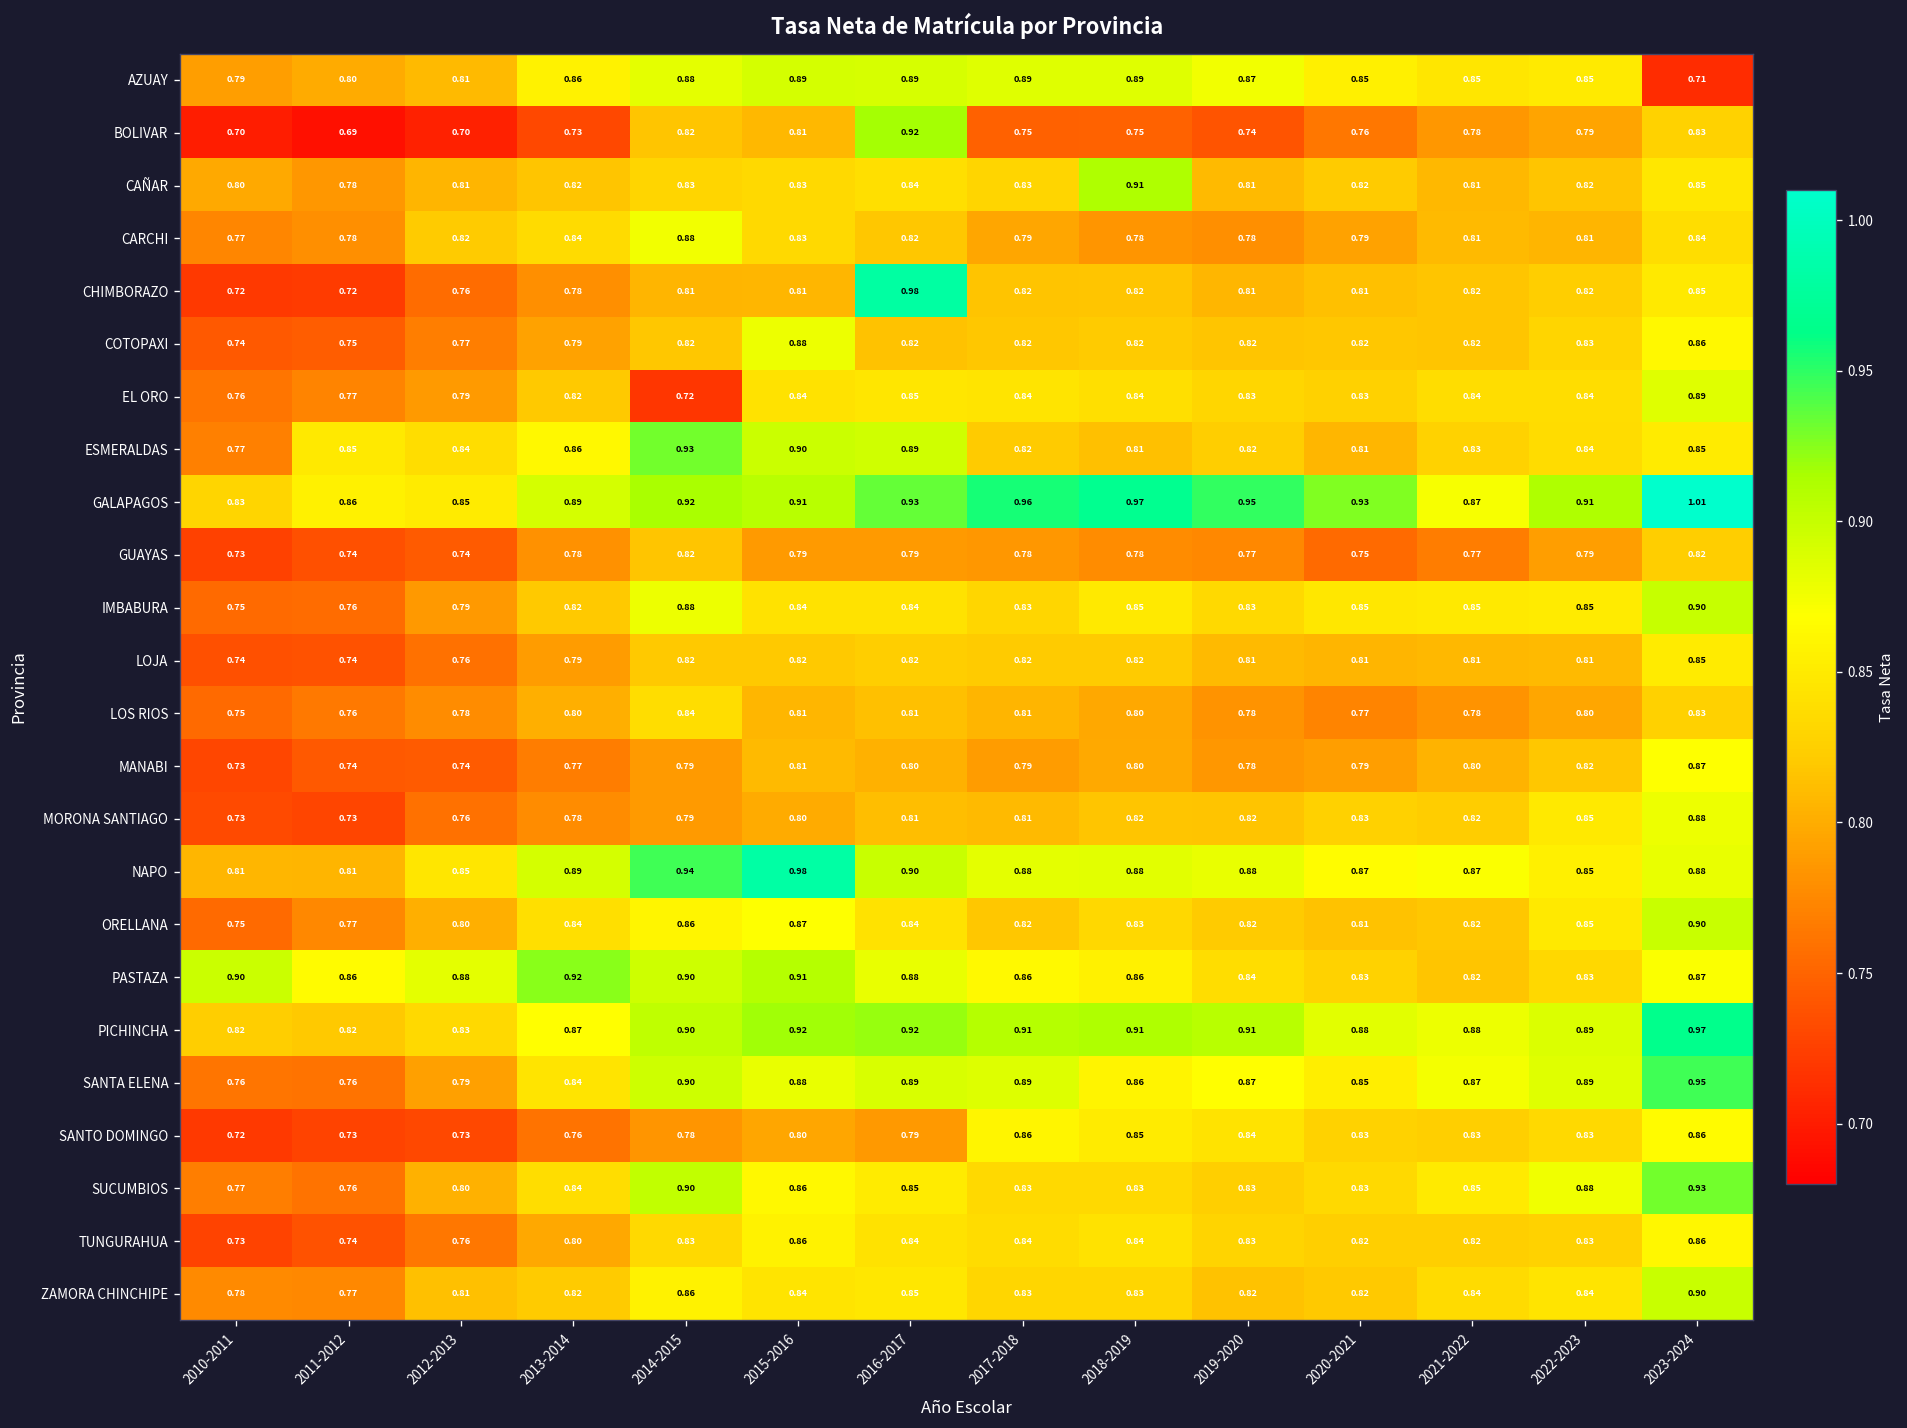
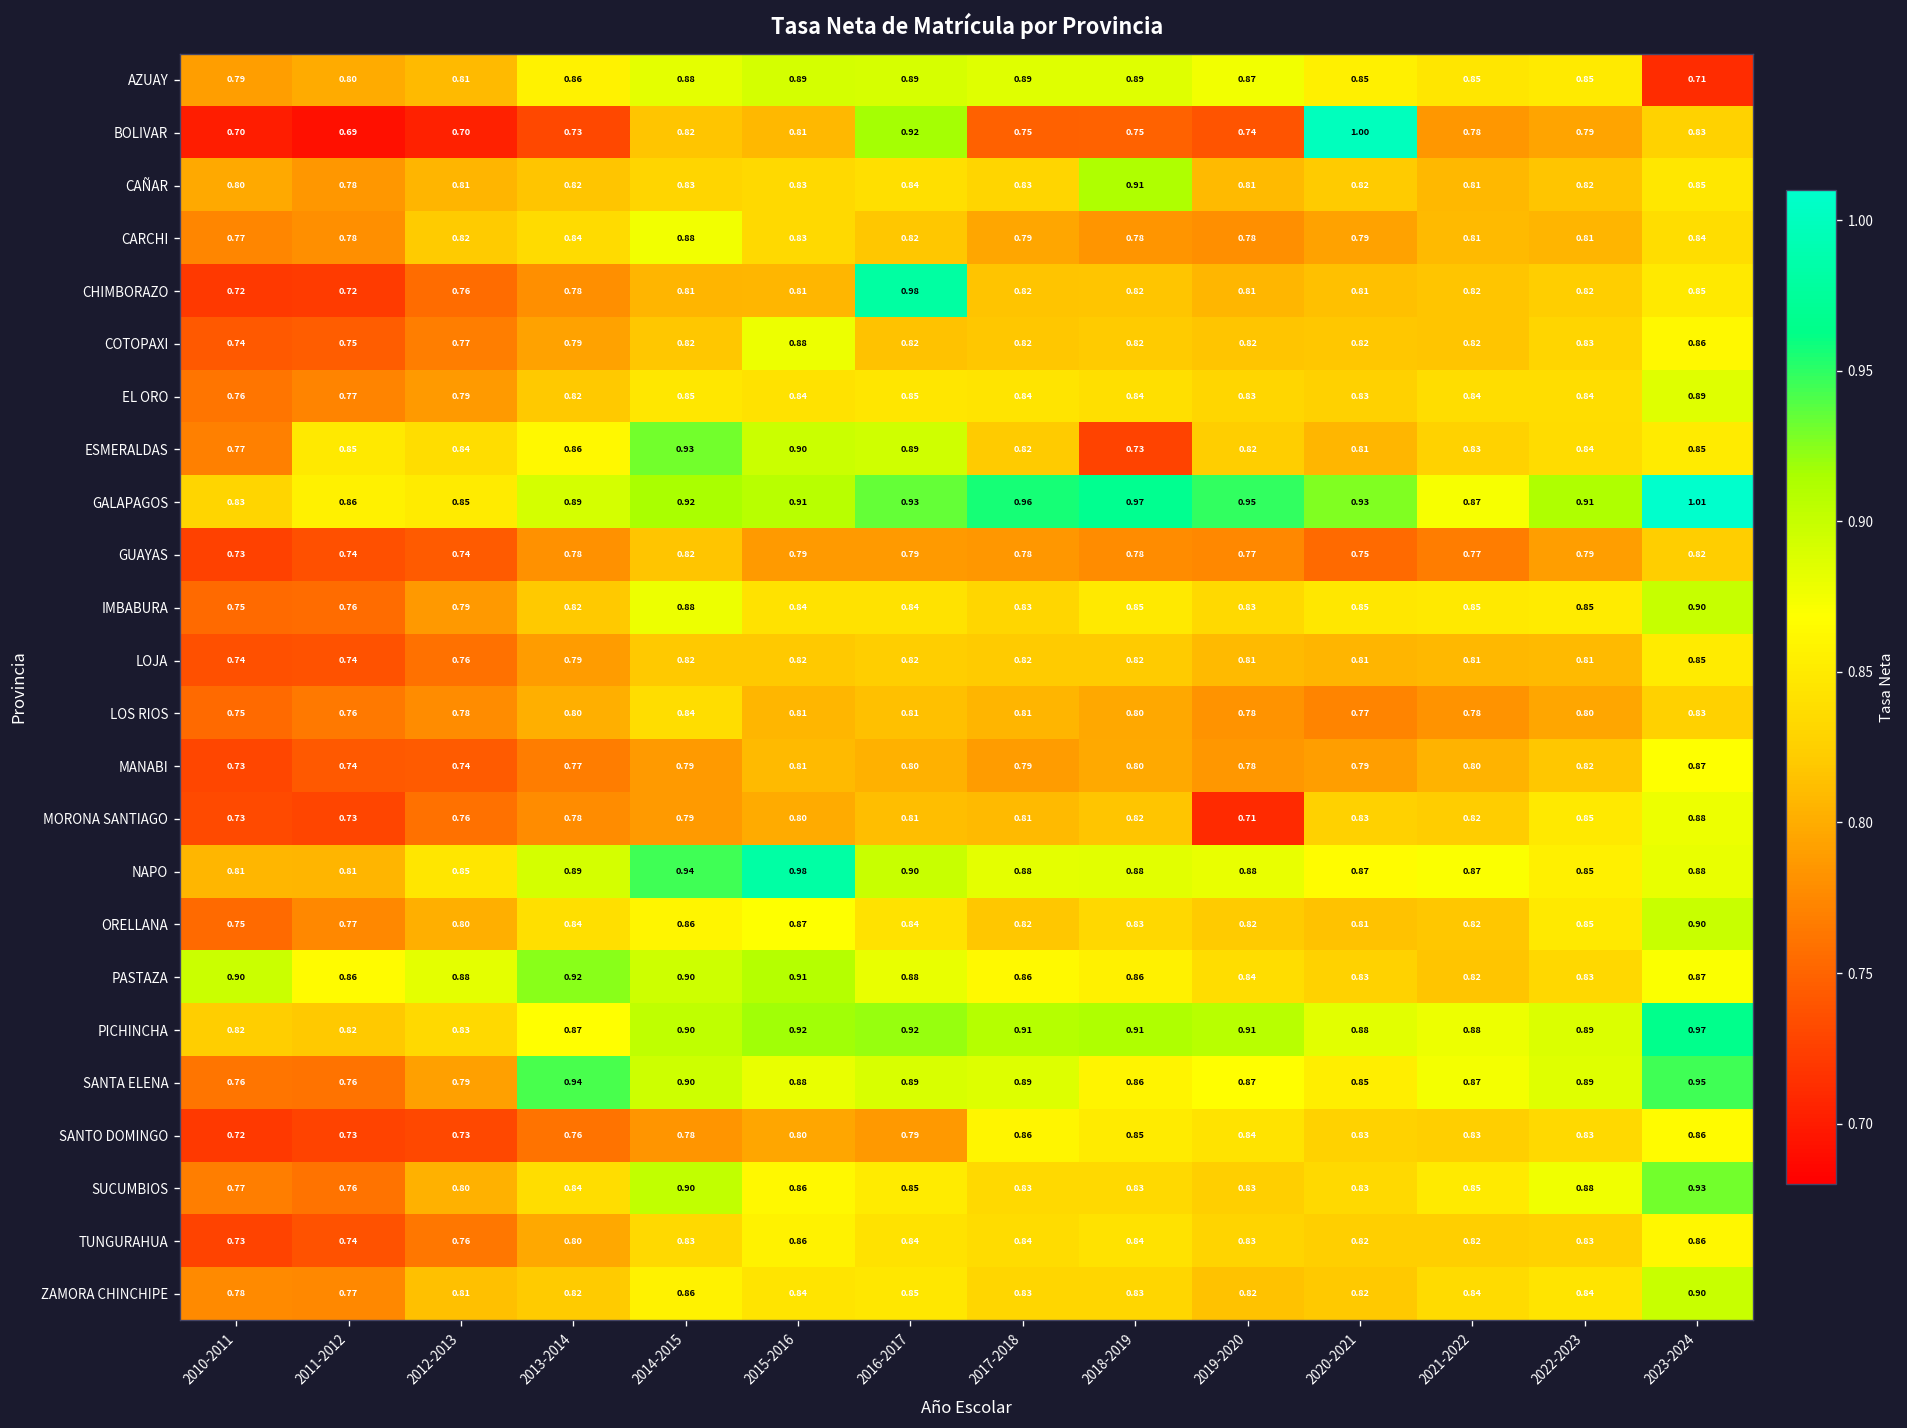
  {
    "BOLIVAR": {
      "2010-2011": 0.70,
      "2011-2012": 0.69,
      "2012-2013": 0.70,
      "2013-2014": 0.73,
      "2014-2015": 0.82,
      "2015-2016": 0.81,
      "2016-2017": 0.92,
      "2017-2018": 0.75,
      "2018-2019": 0.75,
      "2019-2020": 0.74,
-     "2020-2021": 0.76,
+     "2020-2021": 1.00,
      "2021-2022": 0.78,
      "2022-2023": 0.79,
      "2023-2024": 0.83
    },
    "EL ORO": {
      "2010-2011": 0.76,
      "2011-2012": 0.77,
      "2012-2013": 0.79,
      "2013-2014": 0.82,
-     "2014-2015": 0.72,
+     "2014-2015": 0.85,
      "2015-2016": 0.84,
      "2016-2017": 0.85,
      "2017-2018": 0.84,
      "2018-2019": 0.84,
      "2019-2020": 0.83,
      "2020-2021": 0.83,
      "2021-2022": 0.84,
      "2022-2023": 0.84,
      "2023-2024": 0.89
    },
    "ESMERALDAS": {
      "2010-2011": 0.77,
      "2011-2012": 0.85,
      "2012-2013": 0.84,
      "2013-2014": 0.86,
      "2014-2015": 0.93,
      "2015-2016": 0.90,
      "2016-2017": 0.89,
      "2017-2018": 0.82,
-     "2018-2019": 0.81,
+     "2018-2019": 0.73,
      "2019-2020": 0.82,
      "2020-2021": 0.81,
      "2021-2022": 0.83,
      "2022-2023": 0.84,
      "2023-2024": 0.85
    },
    "MORONA SANTIAGO": {
      "2010-2011": 0.73,
      "2011-2012": 0.73,
      "2012-2013": 0.76,
      "2013-2014": 0.78,
      "2014-2015": 0.79,
      "2015-2016": 0.80,
      "2016-2017": 0.81,
      "2017-2018": 0.81,
      "2018-2019": 0.82,
-     "2019-2020": 0.82,
+     "2019-2020": 0.71,
      "2020-2021": 0.83,
      "2021-2022": 0.82,
      "2022-2023": 0.85,
      "2023-2024": 0.88
    },
    "SANTA ELENA": {
      "2010-2011": 0.76,
      "2011-2012": 0.76,
      "2012-2013": 0.79,
-     "2013-2014": 0.84,
+     "2013-2014": 0.94,
      "2014-2015": 0.90,
      "2015-2016": 0.88,
      "2016-2017": 0.89,
      "2017-2018": 0.89,
      "2018-2019": 0.86,
      "2019-2020": 0.87,
      "2020-2021": 0.85,
      "2021-2022": 0.87,
      "2022-2023": 0.89,
      "2023-2024": 0.95
    }
  }
